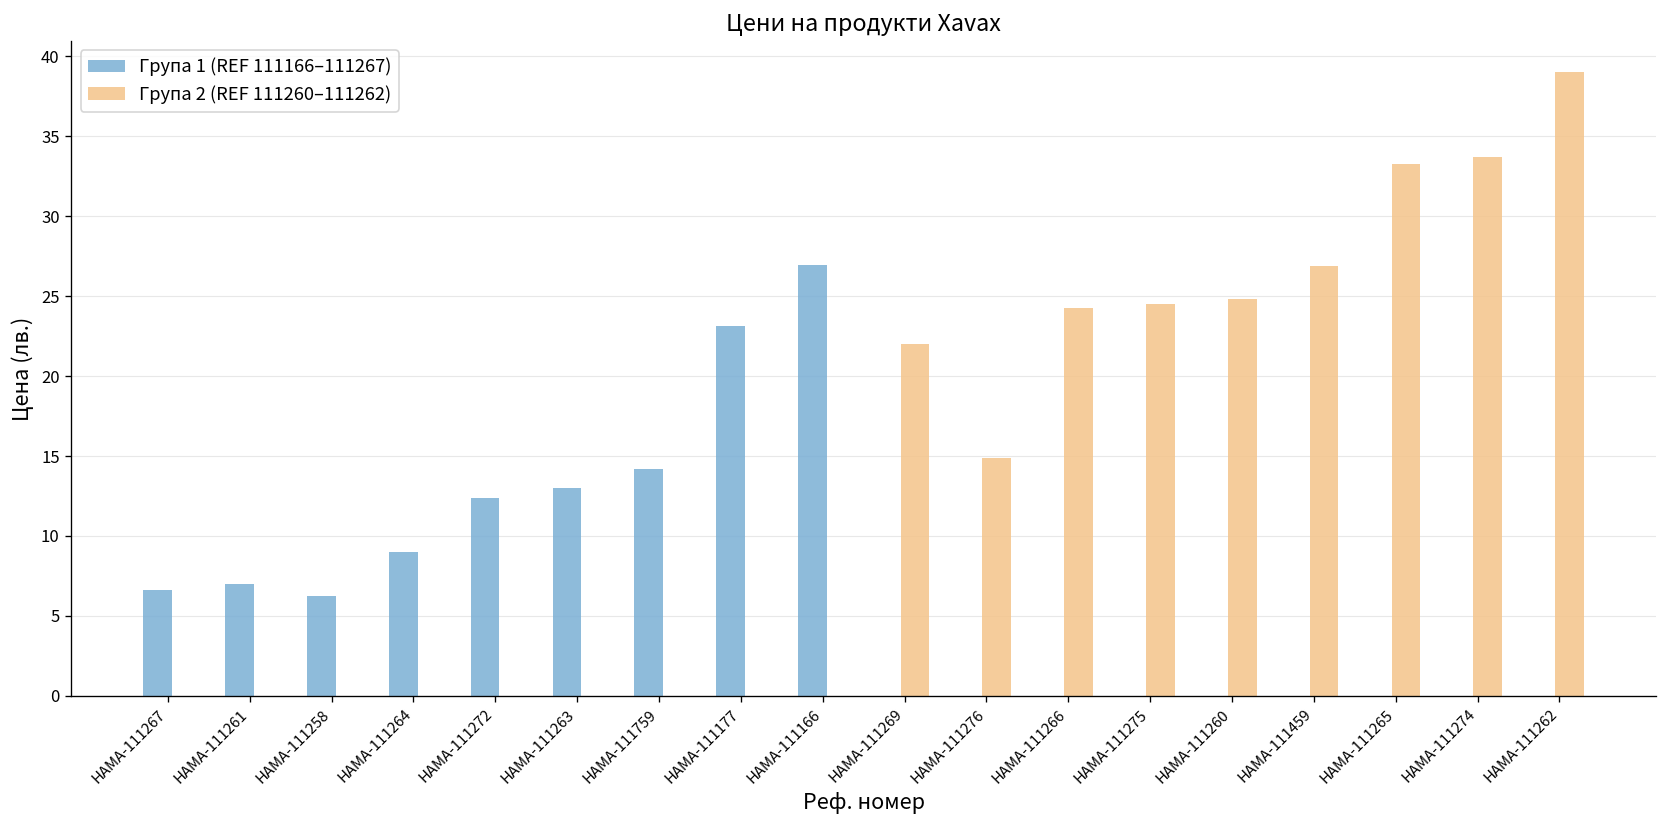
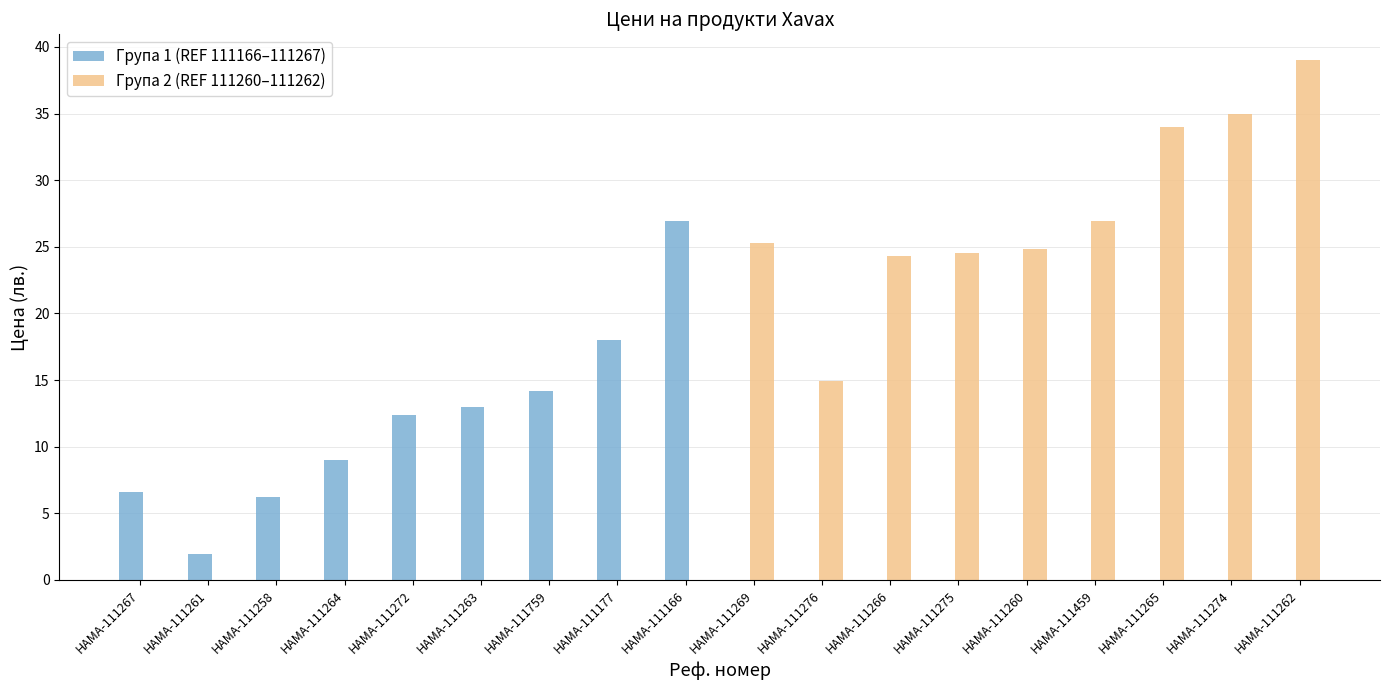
  {
    "Група 1 (REF 111166–111267)": {
      "HAMA-111267": 6.6,
-     "HAMA-111261": 7.0,
+     "HAMA-111261": 1.9,
      "HAMA-111258": 6.3,
      "HAMA-111264": 9.0,
      "HAMA-111272": 12.4,
      "HAMA-111263": 13.0,
      "HAMA-111759": 14.2,
-     "HAMA-111177": 23.1,
+     "HAMA-111177": 18.0,
      "HAMA-111166": 26.9,
      "HAMA-111269": 0.0,
      "HAMA-111276": 0.0,
      "HAMA-111266": 0.0,
      "HAMA-111275": 0.0,
      "HAMA-111260": 0.0,
      "HAMA-111459": 0.0,
      "HAMA-111265": 0.0,
      "HAMA-111274": 0.0,
      "HAMA-111262": 0.0
    },
    "Група 2 (REF 111260–111262)": {
      "HAMA-111267": 0.0,
      "HAMA-111261": 0.0,
      "HAMA-111258": 0.0,
      "HAMA-111264": 0.0,
      "HAMA-111272": 0.0,
      "HAMA-111263": 0.0,
      "HAMA-111759": 0.0,
      "HAMA-111177": 0.0,
      "HAMA-111166": 0.0,
-     "HAMA-111269": 22.0,
+     "HAMA-111269": 25.3,
      "HAMA-111276": 14.9,
      "HAMA-111266": 24.3,
      "HAMA-111275": 24.5,
      "HAMA-111260": 24.9,
      "HAMA-111459": 26.9,
-     "HAMA-111265": 33.2,
-     "HAMA-111274": 33.7,
+     "HAMA-111265": 34.0,
+     "HAMA-111274": 35.0,
      "HAMA-111262": 39.0
    }
  }
